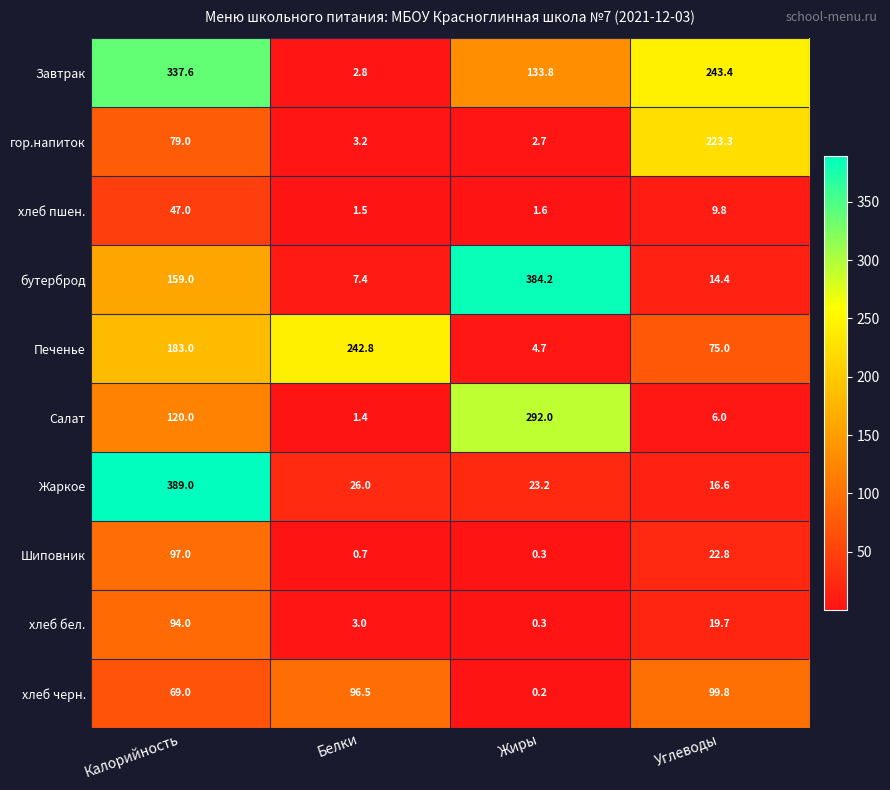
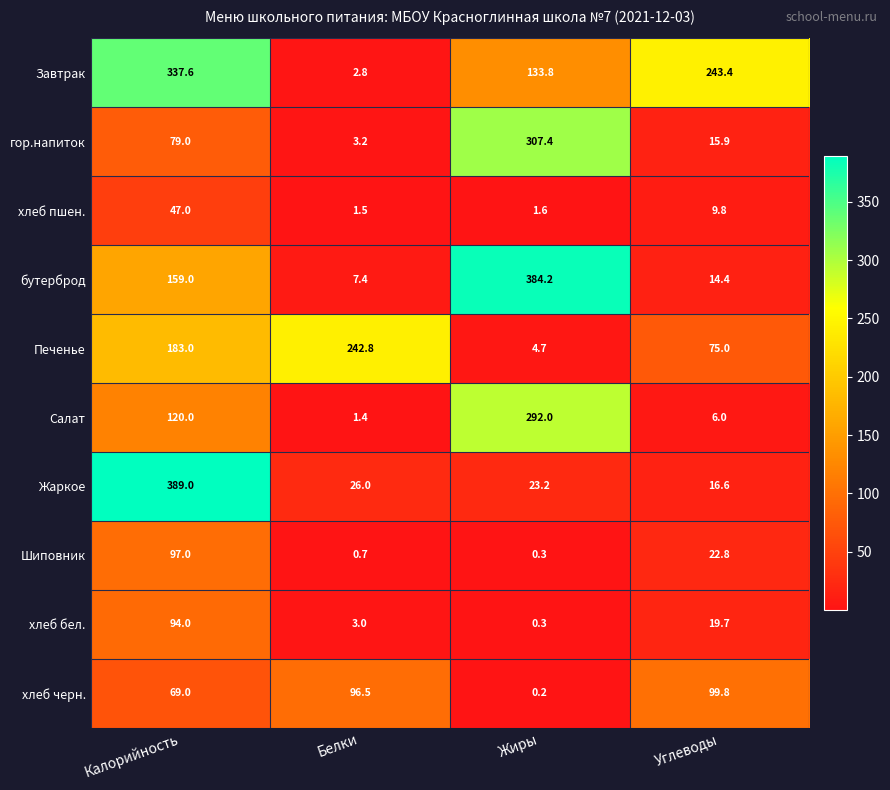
  {
    "Завтрак": {
      "Калорийность": 337.6,
      "Белки": 2.8,
      "Жиры": 133.8,
      "Углеводы": 243.4
    },
    "гор.напиток": {
      "Калорийность": 79.0,
      "Белки": 3.2,
-     "Жиры": 2.7,
-     "Углеводы": 223.3
+     "Жиры": 307.4,
+     "Углеводы": 15.9
    },
    "хлеб пшен.": {
      "Калорийность": 47.0,
      "Белки": 1.5,
      "Жиры": 1.6,
      "Углеводы": 9.8
    },
    "бутерброд": {
      "Калорийность": 159.0,
      "Белки": 7.4,
      "Жиры": 384.2,
      "Углеводы": 14.4
    },
    "Печенье": {
      "Калорийность": 183.0,
      "Белки": 242.8,
      "Жиры": 4.7,
      "Углеводы": 75.0
    },
    "Салат": {
      "Калорийность": 120.0,
      "Белки": 1.4,
      "Жиры": 292.0,
      "Углеводы": 6.0
    },
    "Жаркое": {
      "Калорийность": 389.0,
      "Белки": 26.0,
      "Жиры": 23.2,
      "Углеводы": 16.6
    },
    "Шиповник": {
      "Калорийность": 97.0,
      "Белки": 0.7,
      "Жиры": 0.3,
      "Углеводы": 22.8
    },
    "хлеб бел.": {
      "Калорийность": 94.0,
      "Белки": 3.0,
      "Жиры": 0.3,
      "Углеводы": 19.7
    },
    "хлеб черн.": {
      "Калорийность": 69.0,
      "Белки": 96.5,
      "Жиры": 0.2,
      "Углеводы": 99.8
    }
  }
